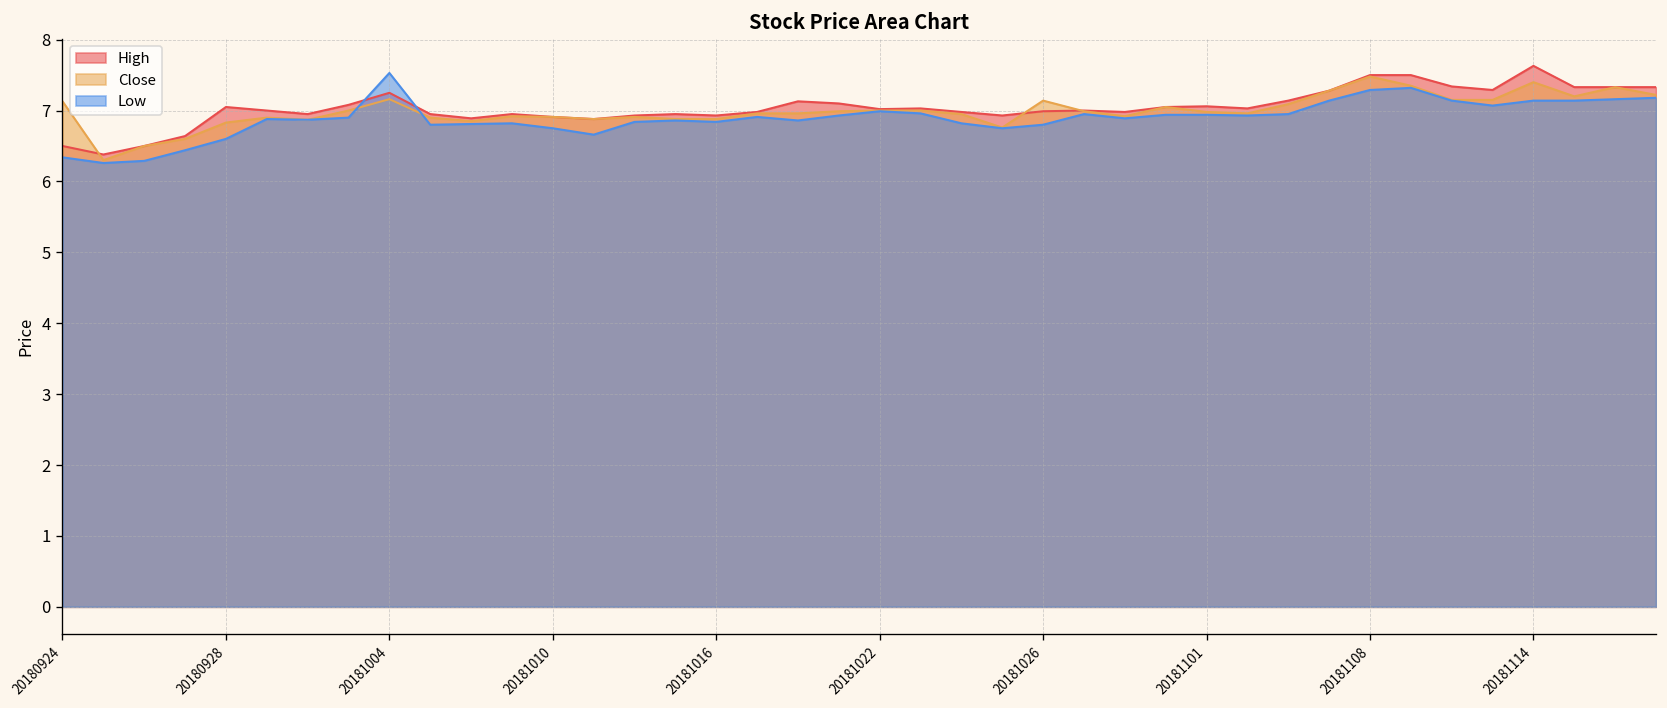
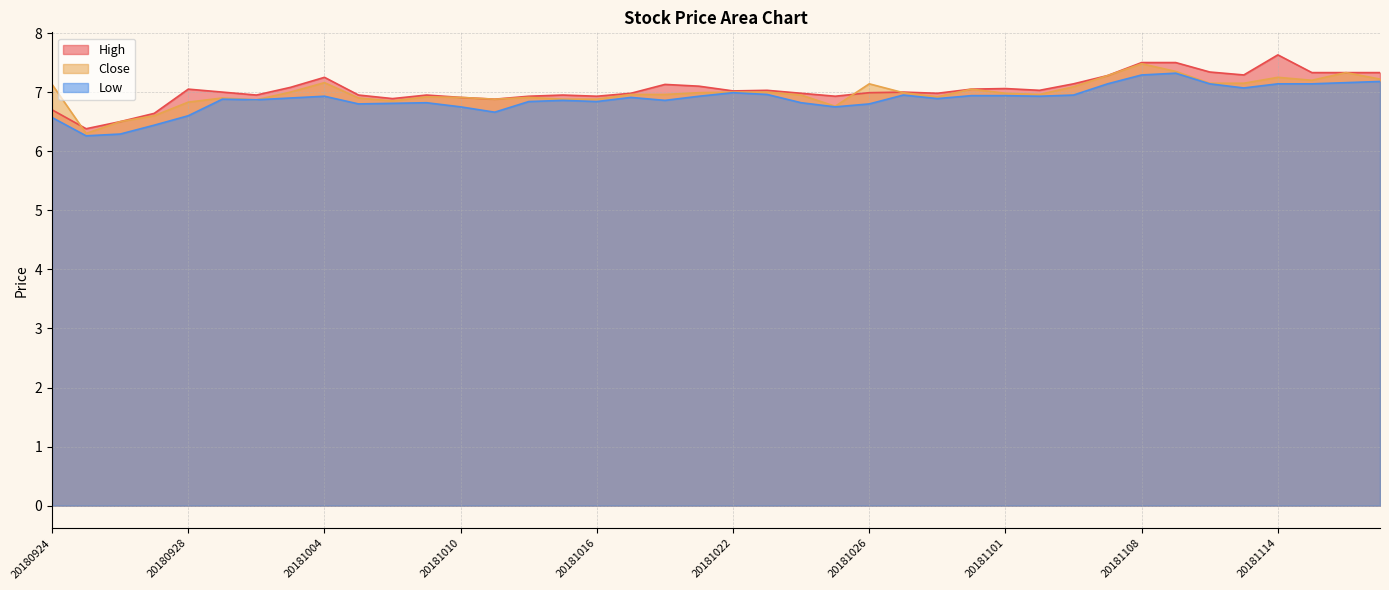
  {
    "High": {
-     "20180924": 6.5,
+     "20180924": 6.7,
      "20180928": 7.1,
      "20181004": 7.3,
      "20181016": 6.9,
      "20181026": 7.0,
      "20181101": 7.1,
      "20181114": 7.6
    },
    "Close": {
      "20180924": 7.1,
      "20180928": 6.8,
      "20181004": 7.2,
      "20181026": 7.1,
-     "20181114": 7.4
+     "20181114": 7.3
    },
    "Low": {
-     "20180924": 6.3,
+     "20180924": 6.6,
      "20180928": 6.6,
-     "20181004": 7.5,
+     "20181004": 6.9,
      "20181010": 6.8,
      "20181026": 6.8,
      "20181108": 7.3,
      "20181114": 7.1
    }
  }
